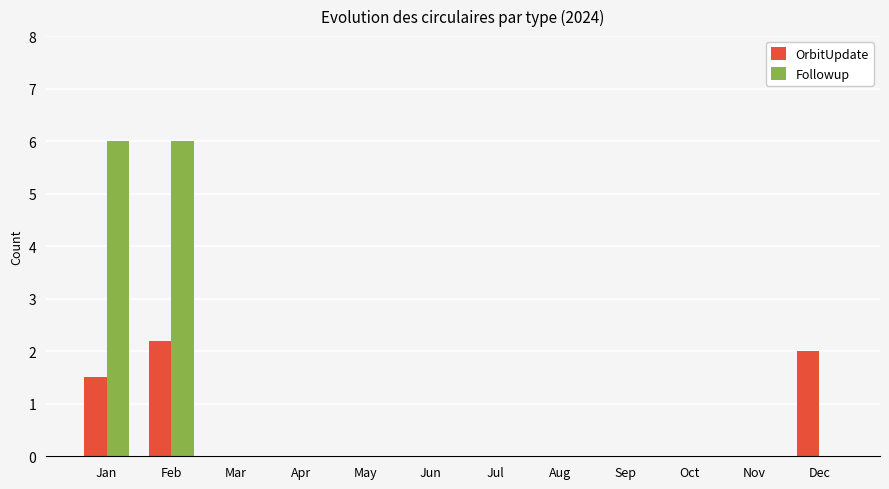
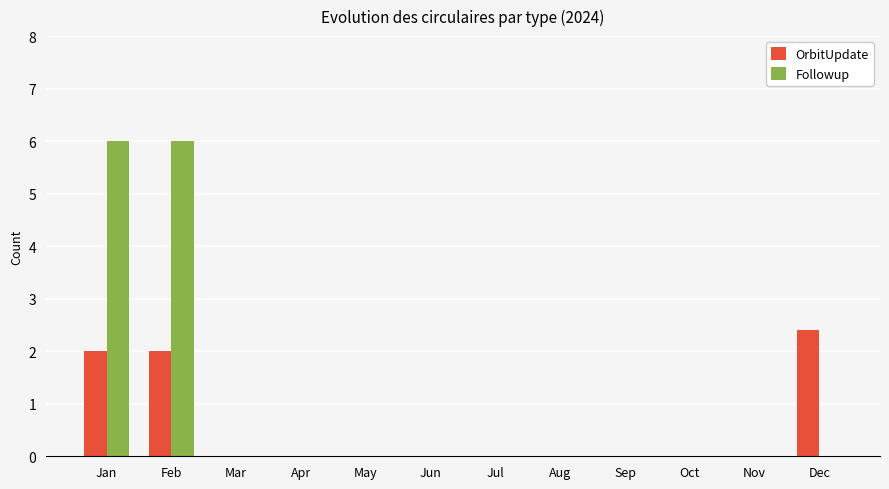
  {
    "OrbitUpdate": {
-     "Jan": 1.5,
-     "Feb": 2.2,
+     "Jan": 2.0,
+     "Feb": 2.0,
      "Mar": 0.0,
      "Apr": 0.0,
      "May": 0.0,
      "Jun": 0.0,
      "Jul": 0.0,
      "Aug": 0.0,
      "Sep": 0.0,
      "Oct": 0.0,
      "Nov": 0.0,
-     "Dec": 2.0
+     "Dec": 2.4
    },
    "Followup": {
      "Jan": 6.0,
      "Feb": 6.0,
      "Mar": 0.0,
      "Apr": 0.0,
      "May": 0.0,
      "Jun": 0.0,
      "Jul": 0.0,
      "Aug": 0.0,
      "Sep": 0.0,
      "Oct": 0.0,
      "Nov": 0.0,
      "Dec": 0.0
    }
  }
